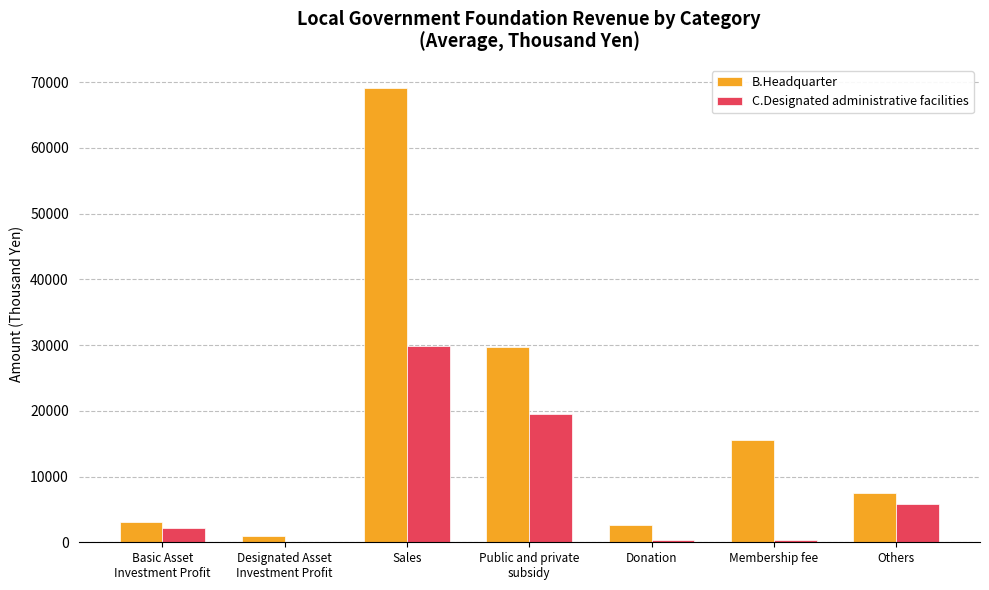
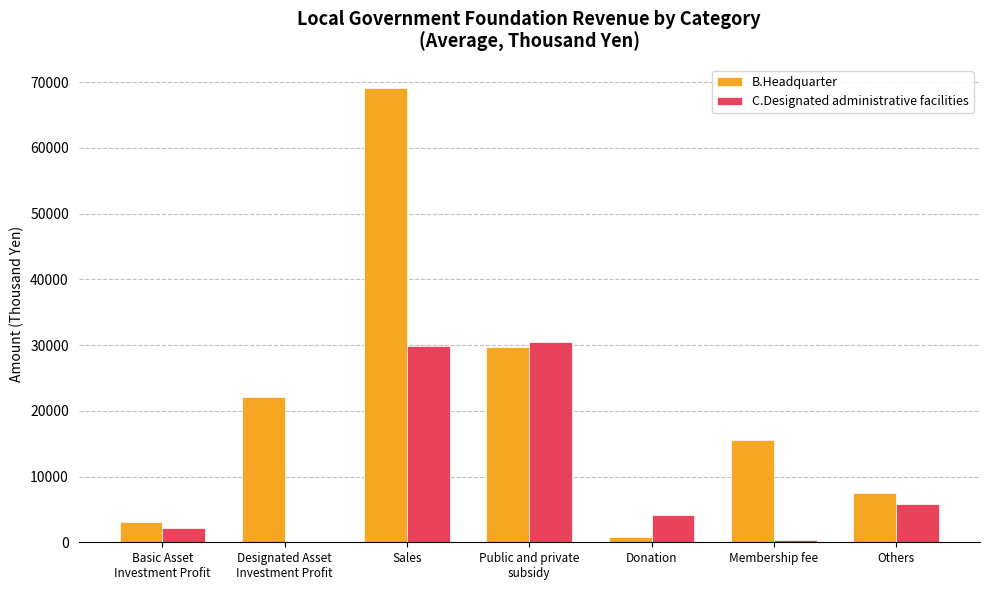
  {
    "B.Headquarter": {
      "Basic Asset Investment Profit": 3000,
-     "Designated Asset Investment Profit": 1000,
+     "Designated Asset Investment Profit": 22000,
      "Sales": 69000,
      "Public and private subsidy": 30000,
-     "Donation": 3000,
+     "Donation": 1000,
      "Membership fee": 16000,
      "Others": 7000
    },
    "C.Designated administrative facilities": {
      "Basic Asset Investment Profit": 2000,
      "Sales": 30000,
-     "Public and private subsidy": 19000,
-     "Donation": 0,
+     "Public and private subsidy": 31000,
+     "Donation": 4000,
      "Others": 6000
    }
  }
